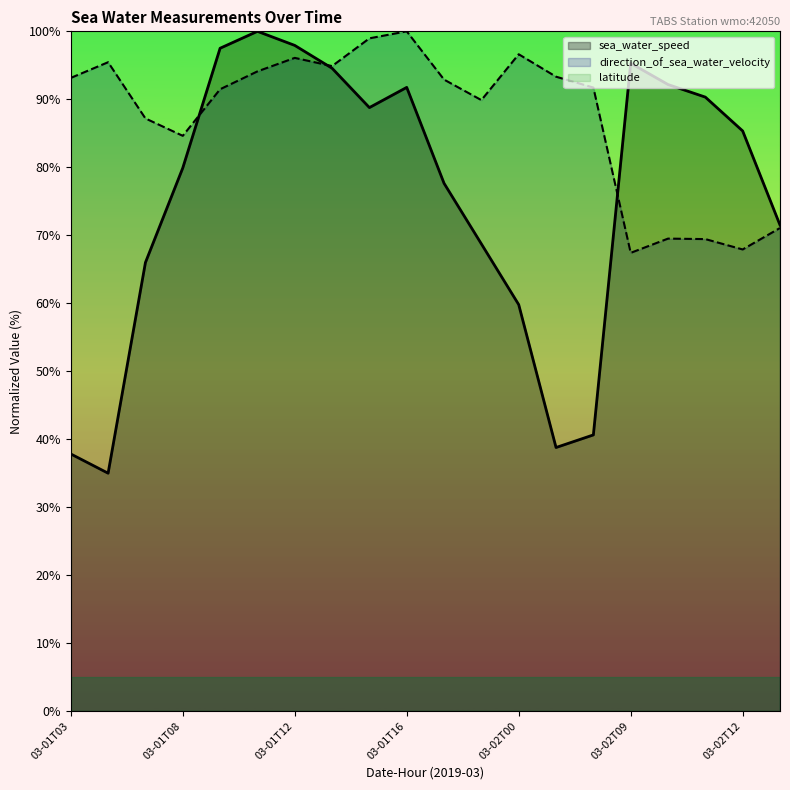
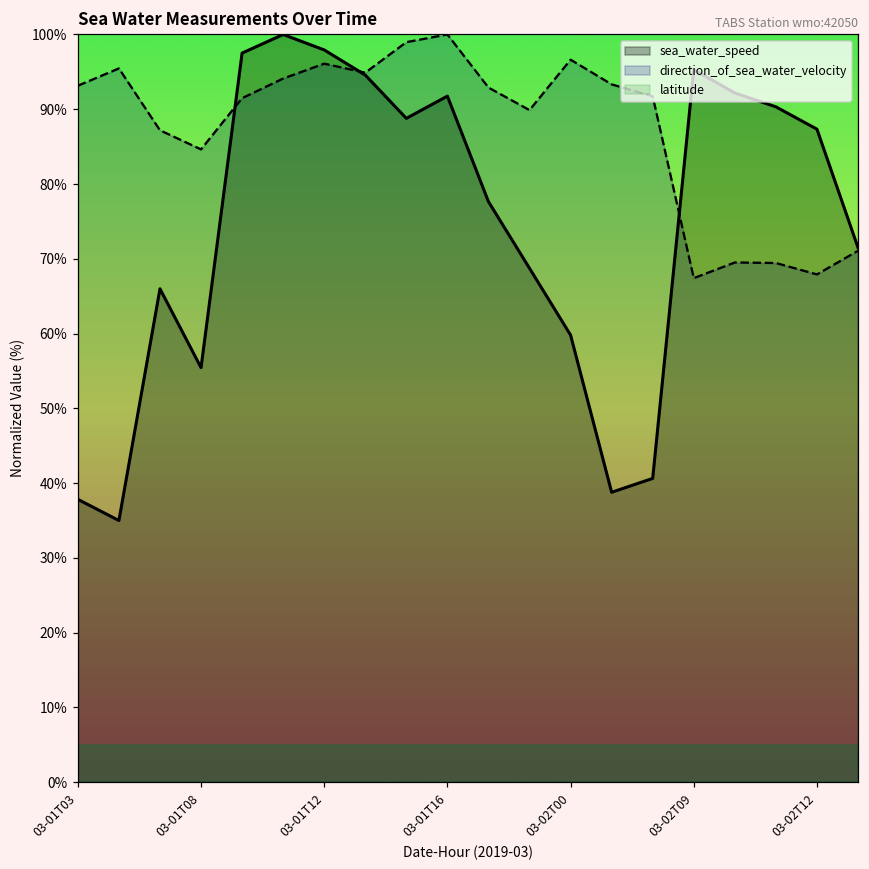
  {
    "sea_water_speed": {
      "03-01T03": "38%",
-     "03-01T08": "80%",
+     "03-01T08": "55%",
      "03-01T12": "98%",
      "03-01T16": "92%",
      "03-02T00": "60%",
-     "03-02T12": "85%"
+     "03-02T12": "87%"
    }
  }
